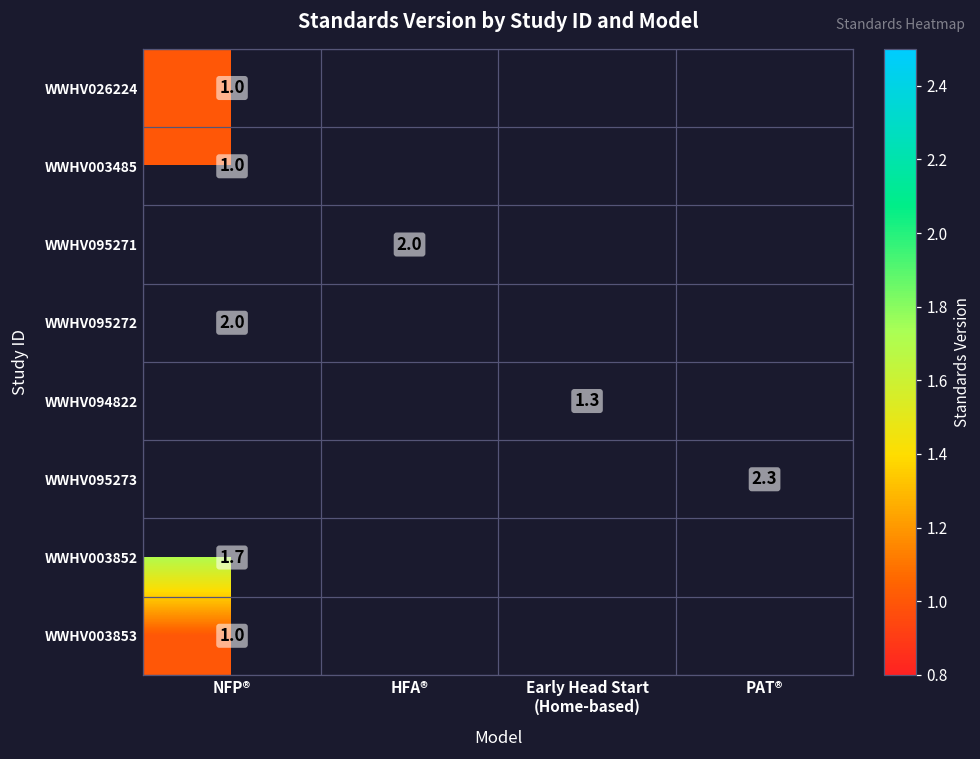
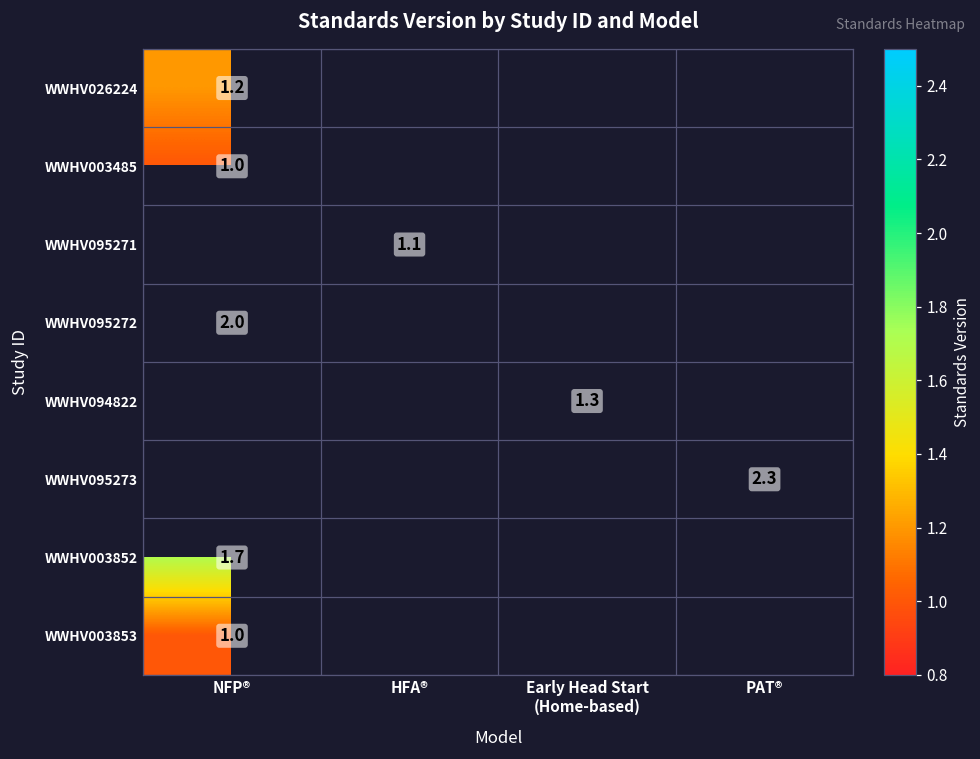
  {
    "WWHV026224": {
-     "NFP®": 1.0
+     "NFP®": 1.2
    },
    "WWHV095271": {
-     "HFA®": 2.0
+     "HFA®": 1.1
    }
  }
